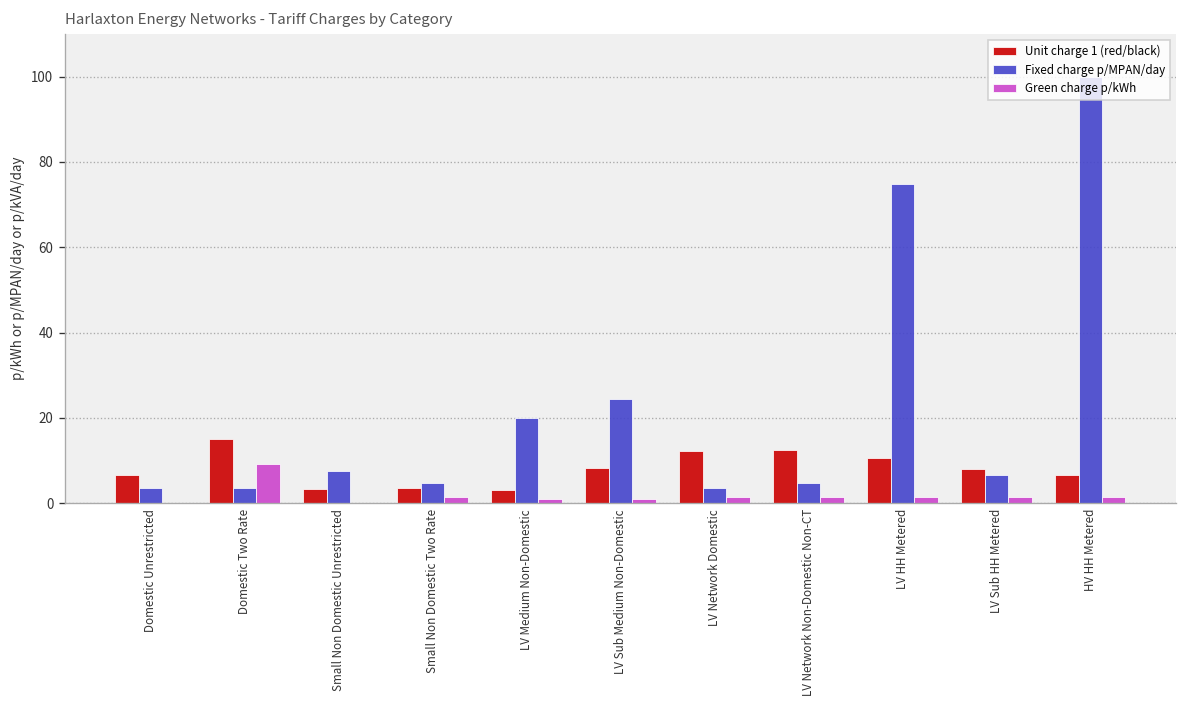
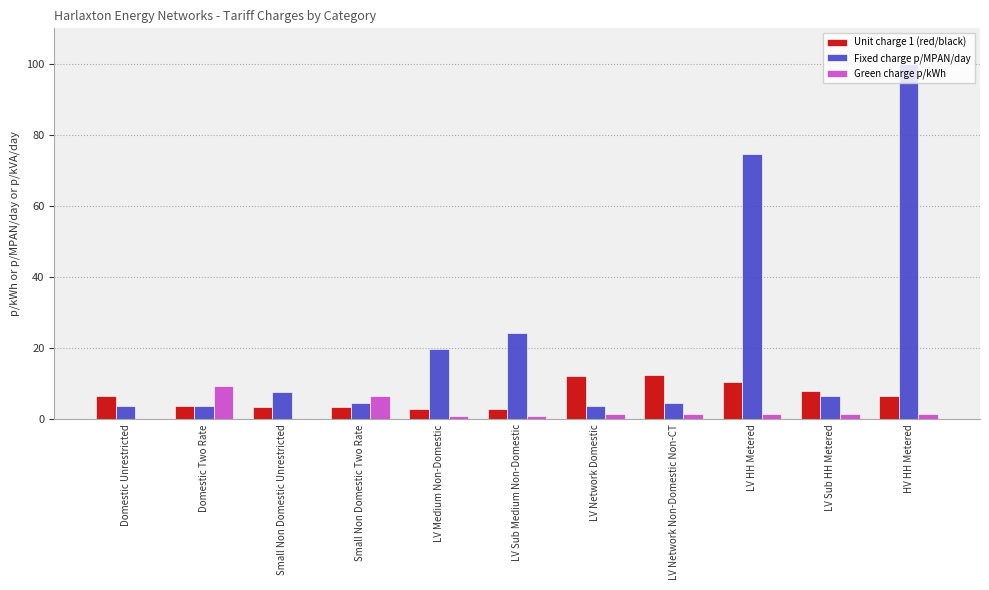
  {
    "Unit charge 1 (red/black)": {
      "Domestic Unrestricted": 7,
-     "Domestic Two Rate": 15,
+     "Domestic Two Rate": 4,
      "Small Non Domestic Unrestricted": 3,
      "Small Non Domestic Two Rate": 4,
      "LV Medium Non-Domestic": 3,
-     "LV Sub Medium Non-Domestic": 8,
+     "LV Sub Medium Non-Domestic": 3,
      "LV Network Domestic": 12,
      "LV Network Non-Domestic Non-CT": 13,
      "LV HH Metered": 10,
      "LV Sub HH Metered": 8,
      "HV HH Metered": 7
    },
    "Fixed charge p/MPAN/day": {
      "Domestic Unrestricted": 4,
      "Domestic Two Rate": 4,
      "Small Non Domestic Unrestricted": 8,
      "Small Non Domestic Two Rate": 5,
      "LV Medium Non-Domestic": 20,
      "LV Sub Medium Non-Domestic": 24,
      "LV Network Domestic": 4,
      "LV Network Non-Domestic Non-CT": 5,
      "LV HH Metered": 75,
      "LV Sub HH Metered": 7
    },
    "Green charge p/kWh": {
      "Domestic Unrestricted": 0,
      "Domestic Two Rate": 9,
      "Small Non Domestic Unrestricted": 0,
-     "Small Non Domestic Two Rate": 1,
+     "Small Non Domestic Two Rate": 6,
      "LV Medium Non-Domestic": 1,
      "LV Sub Medium Non-Domestic": 1,
      "LV Network Domestic": 1,
      "LV Network Non-Domestic Non-CT": 1,
      "LV HH Metered": 1,
      "LV Sub HH Metered": 1,
      "HV HH Metered": 1
    }
  }
